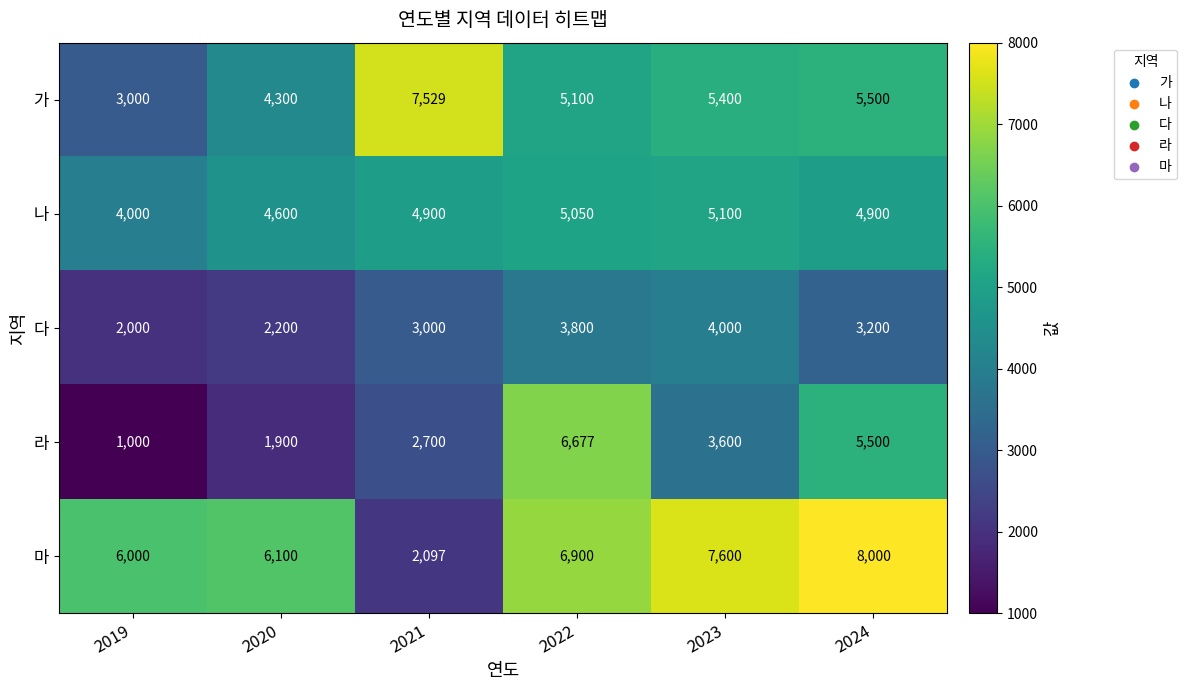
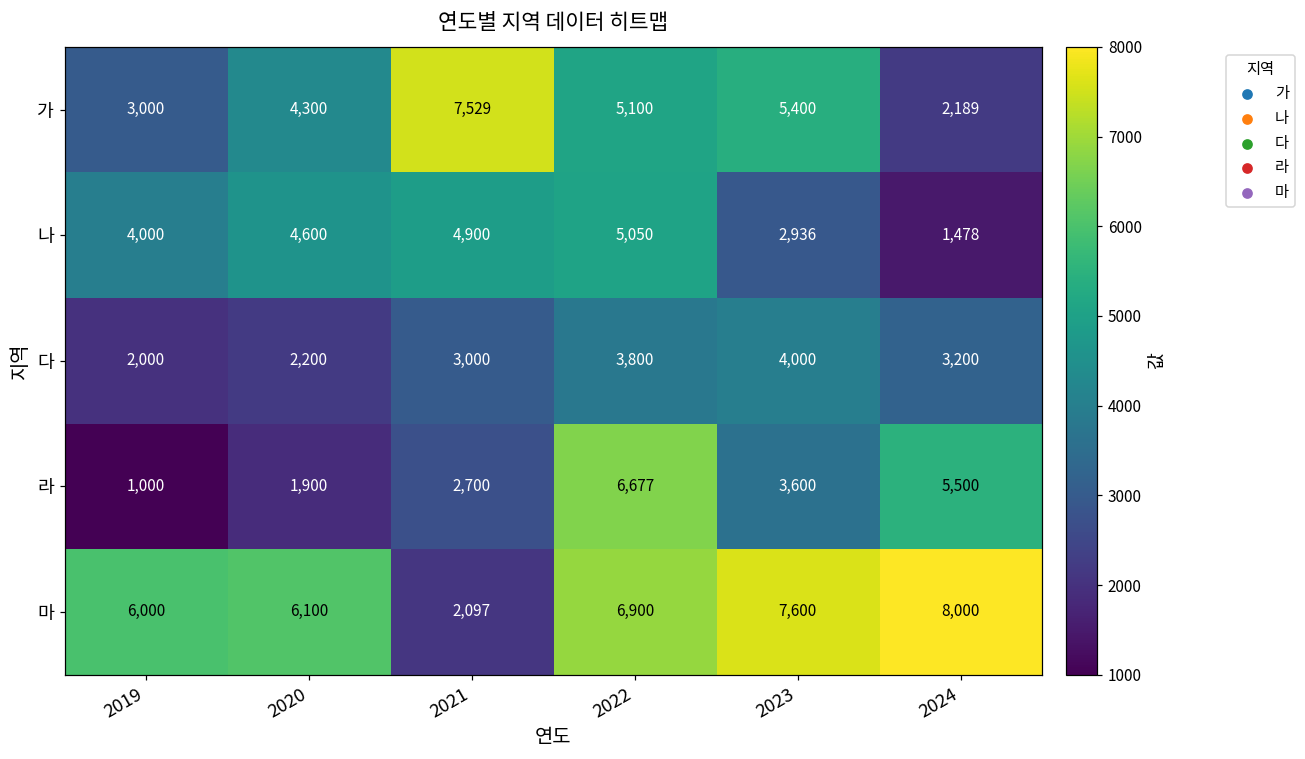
  {
    "가": {
      "2019": "3,000",
      "2020": "4,300",
      "2021": "7,529",
      "2022": "5,100",
      "2023": "5,400",
-     "2024": "5,500"
+     "2024": "2,189"
    },
    "나": {
      "2019": "4,000",
      "2020": "4,600",
      "2021": "4,900",
      "2022": "5,050",
-     "2023": "5,100",
-     "2024": "4,900"
+     "2023": "2,936",
+     "2024": "1,478"
    },
    "다": {
      "2019": "2,000",
      "2020": "2,200",
      "2021": "3,000",
      "2022": "3,800",
      "2023": "4,000",
      "2024": "3,200"
    },
    "라": {
      "2019": "1,000",
      "2020": "1,900",
      "2021": "2,700",
      "2022": "6,677",
      "2023": "3,600",
      "2024": "5,500"
    },
    "마": {
      "2019": "6,000",
      "2020": "6,100",
      "2021": "2,097",
      "2022": "6,900",
      "2023": "7,600",
      "2024": "8,000"
    }
  }
